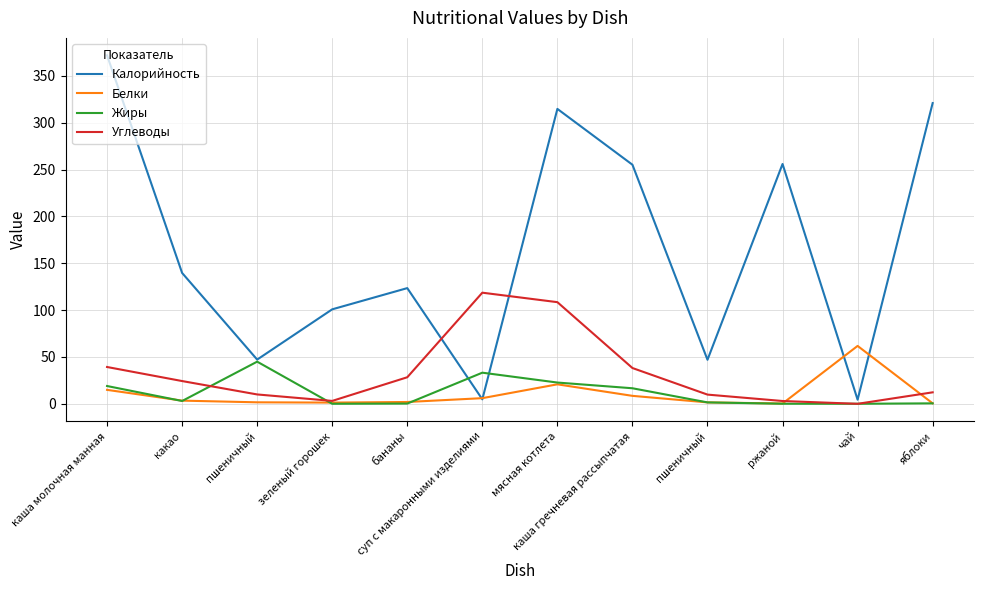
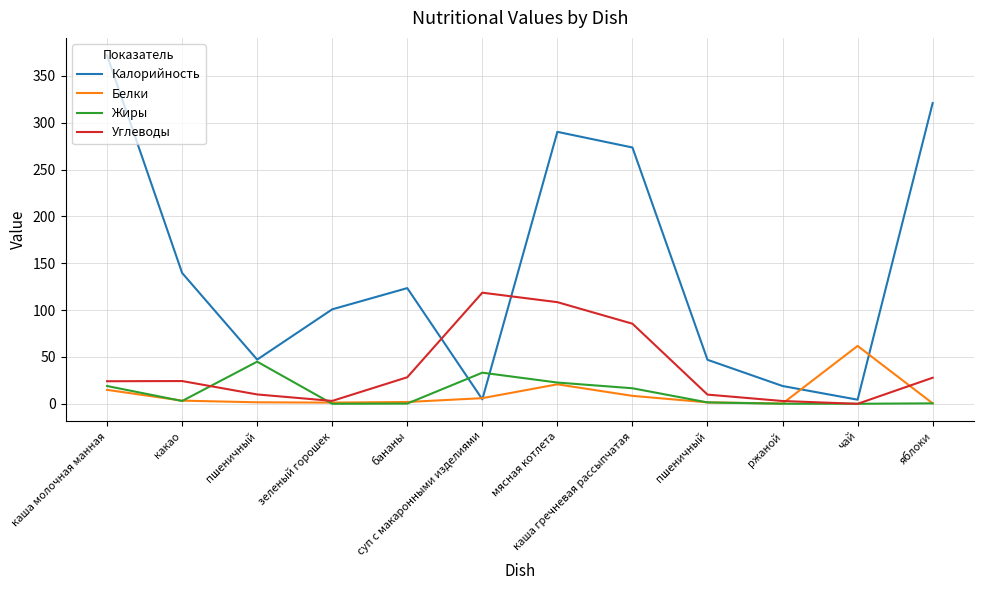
  {
    "Калорийность": {
      "какао": 140,
      "зеленый горошек": 100,
      "бананы": 120,
-     "мясная котлета": 310,
-     "каша гречневая рассыпчатая": 260,
-     "ржаной": 260,
+     "мясная котлета": 290,
+     "каша гречневая рассыпчатая": 270,
+     "ржаной": 20,
      "чай": 0,
      "яблоки": 320
    },
    "Белки": {
      "каша молочная манная": 10,
      "каша гречневая рассыпчатая": 10,
      "чай": 60
    },
    "Жиры": {
      "каша молочная манная": 20,
      "суп с макаронными изделиями": 30,
      "каша гречневая рассыпчатая": 20
    },
    "Углеводы": {
-     "каша молочная манная": 40,
+     "каша молочная манная": 20,
      "какао": 20,
      "бананы": 30,
      "суп с макаронными изделиями": 120,
      "мясная котлета": 110,
-     "каша гречневая рассыпчатая": 40,
-     "яблоки": 10
+     "каша гречневая рассыпчатая": 90,
+     "яблоки": 30
    }
  }
